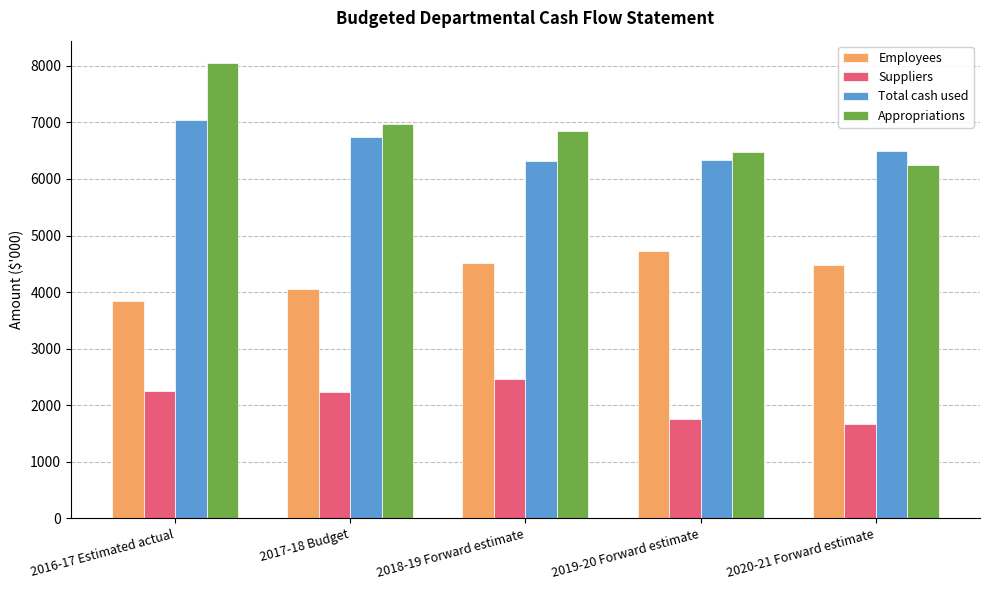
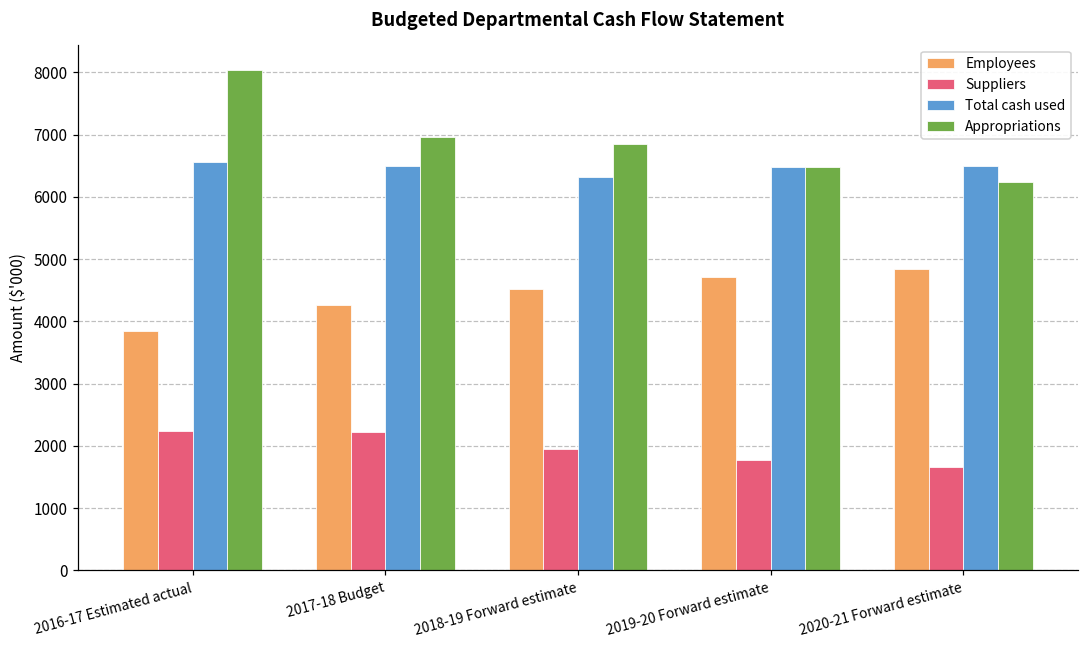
  {
    "Employees": {
      "2016-17 Estimated actual": 3800,
-     "2017-18 Budget": 4100,
+     "2017-18 Budget": 4300,
      "2018-19 Forward estimate": 4500,
      "2019-20 Forward estimate": 4700,
-     "2020-21 Forward estimate": 4500
+     "2020-21 Forward estimate": 4800
    },
    "Suppliers": {
      "2016-17 Estimated actual": 2200,
      "2017-18 Budget": 2200,
-     "2018-19 Forward estimate": 2500,
+     "2018-19 Forward estimate": 1900,
      "2019-20 Forward estimate": 1800,
      "2020-21 Forward estimate": 1700
    },
    "Total cash used": {
-     "2016-17 Estimated actual": 7000,
-     "2017-18 Budget": 6700,
+     "2016-17 Estimated actual": 6600,
+     "2017-18 Budget": 6500,
      "2018-19 Forward estimate": 6300,
-     "2019-20 Forward estimate": 6300,
+     "2019-20 Forward estimate": 6500,
      "2020-21 Forward estimate": 6500
    },
    "Appropriations": {
      "2016-17 Estimated actual": 8000,
      "2017-18 Budget": 7000,
      "2018-19 Forward estimate": 6800,
      "2019-20 Forward estimate": 6500,
      "2020-21 Forward estimate": 6200
    }
  }
